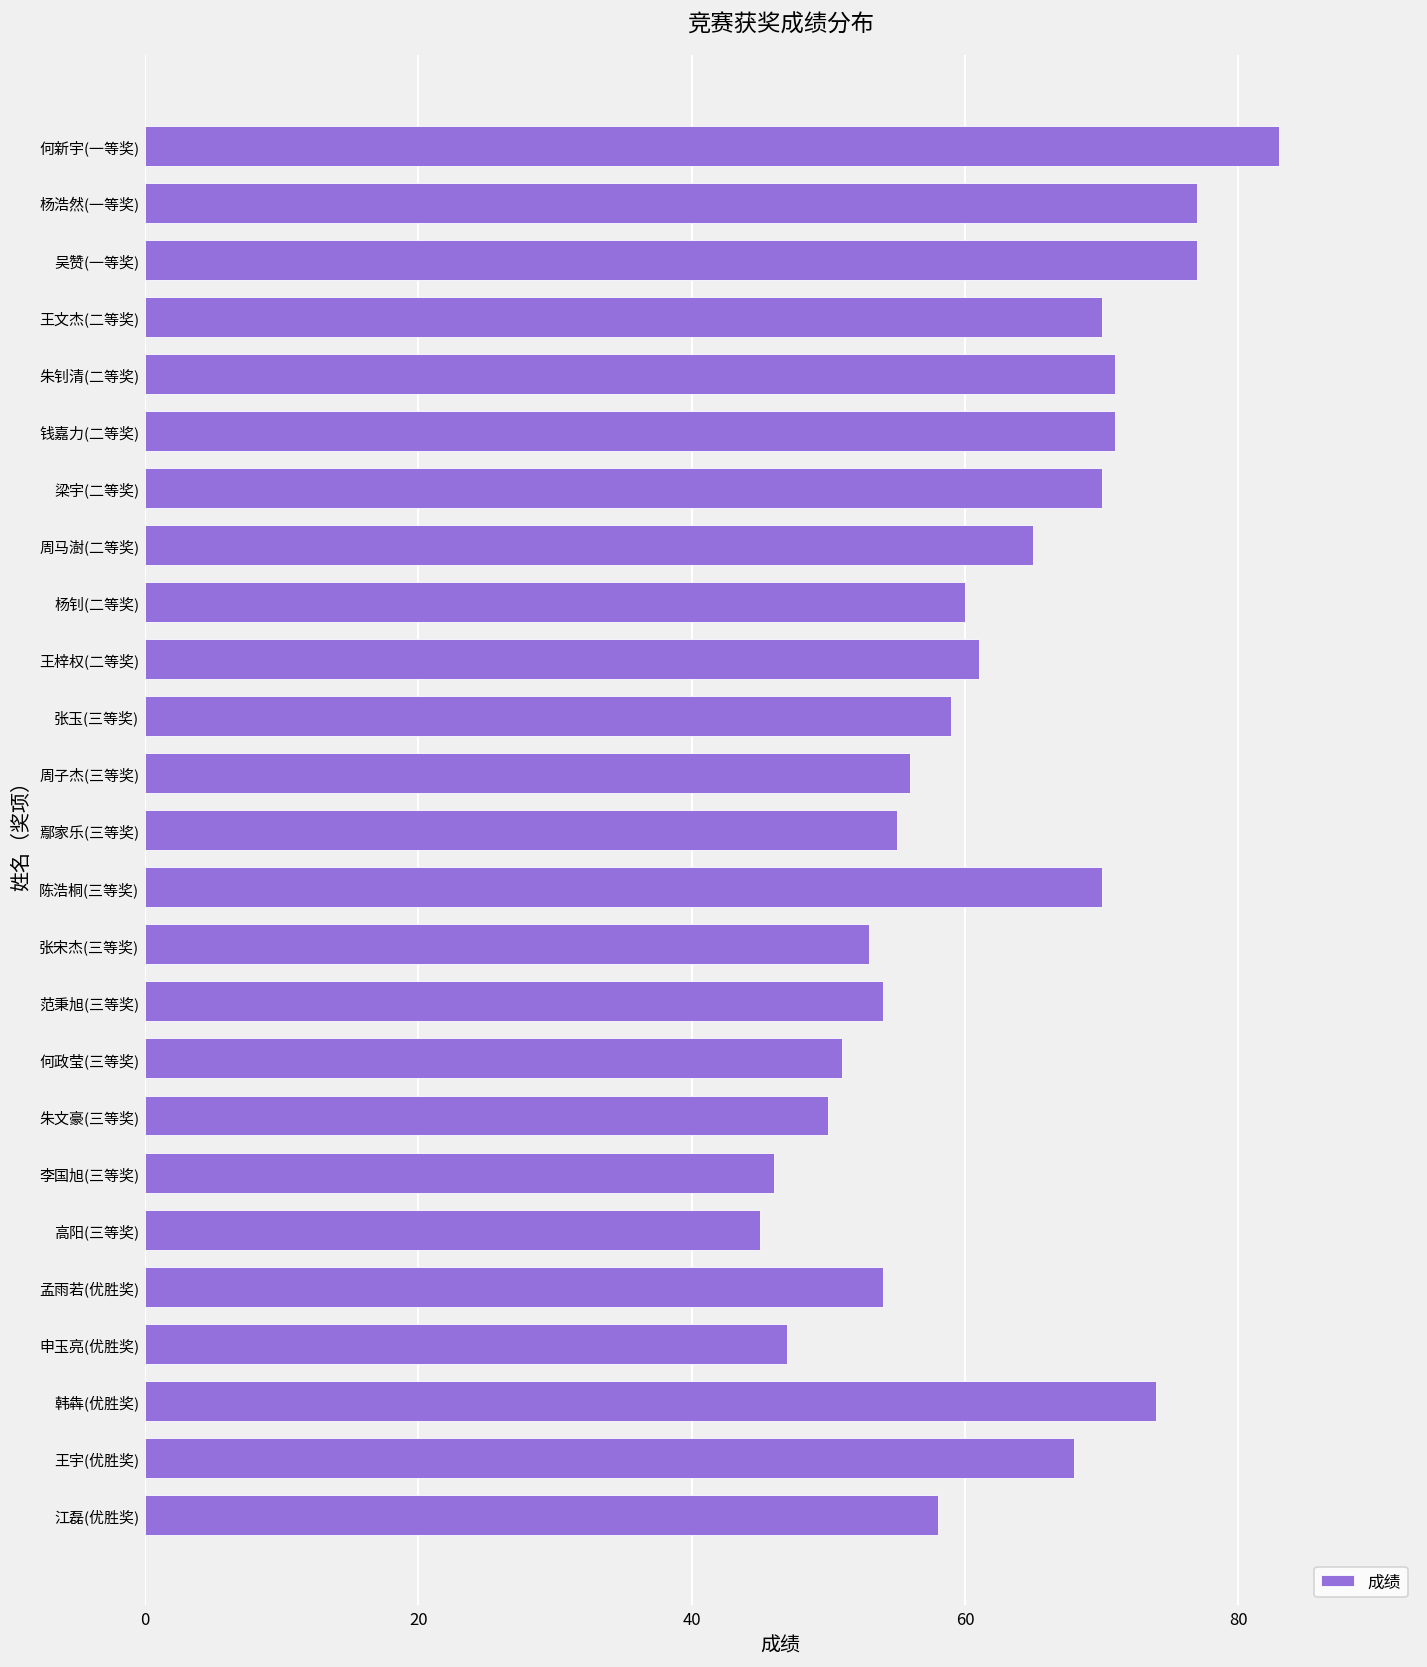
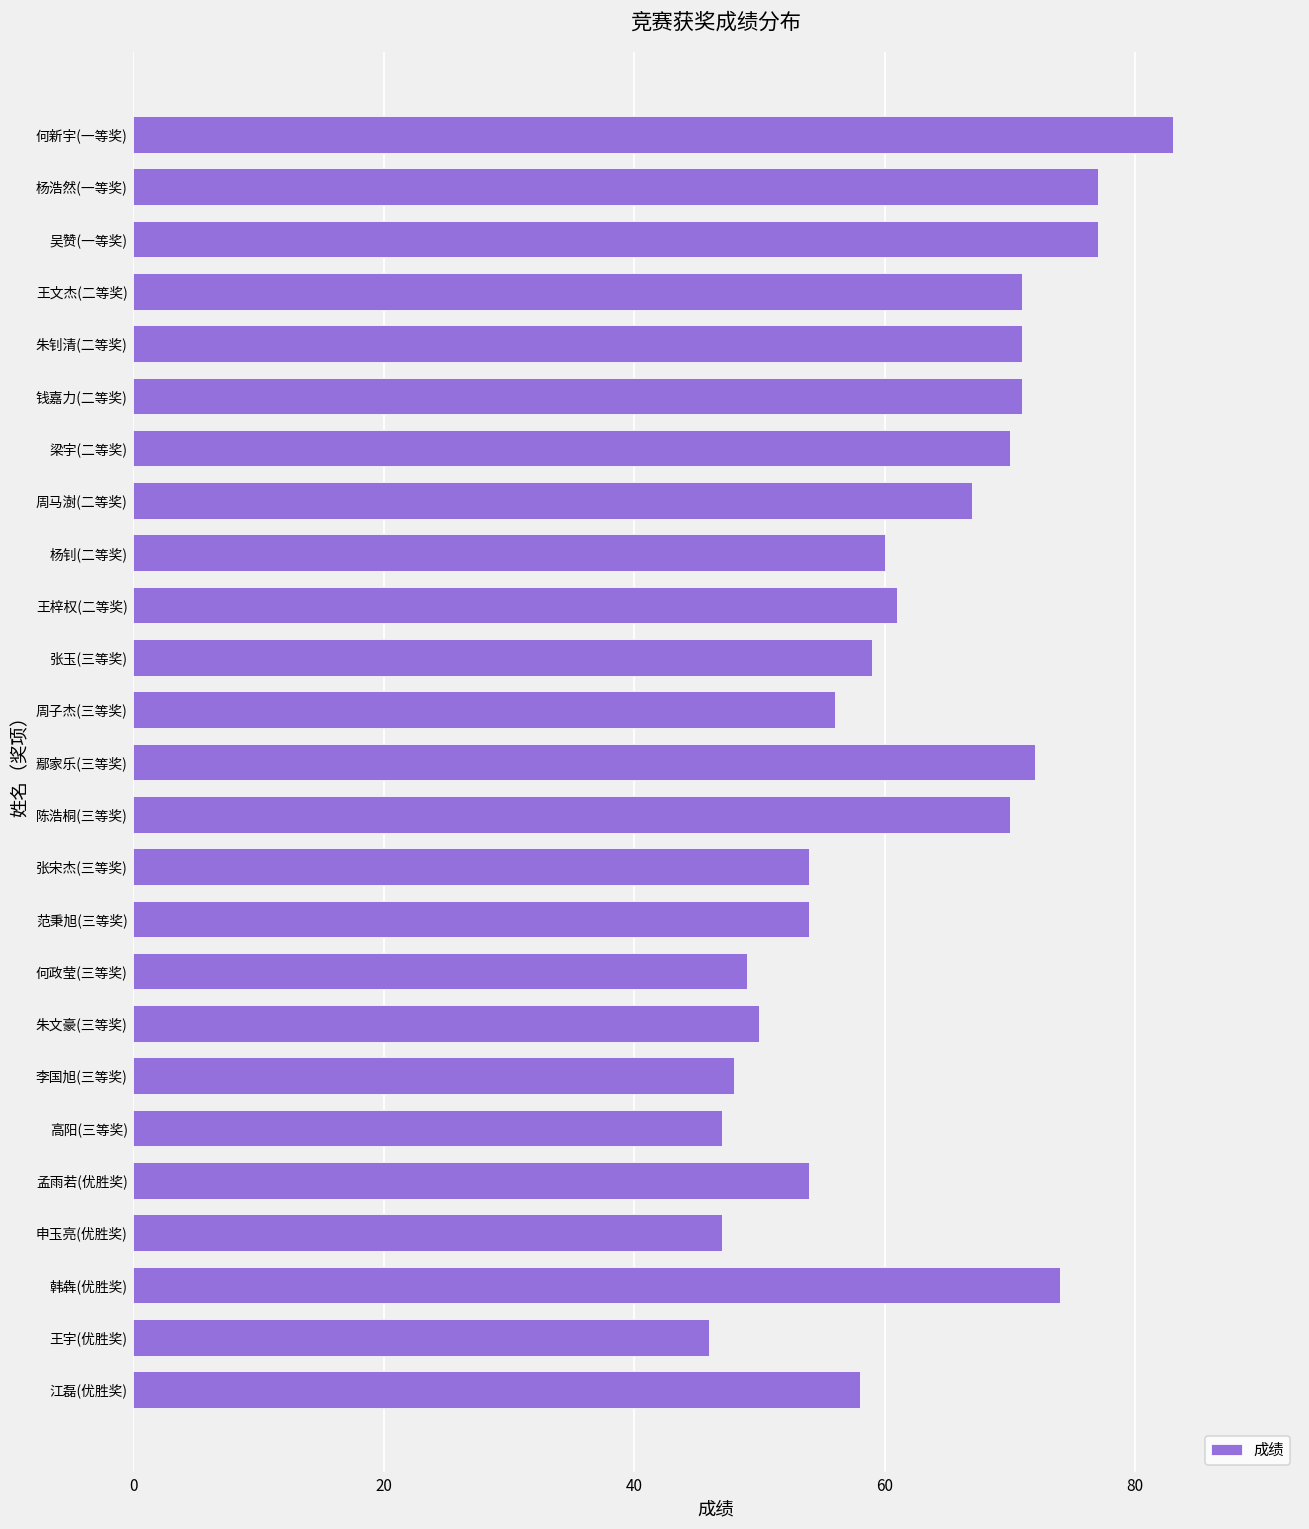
  {
    "何新宇(一等奖)": 83,
    "杨浩然(一等奖)": 77,
    "吴赞(一等奖)": 77,
-   "王文杰(二等奖)": 70,
+   "王文杰(二等奖)": 71,
    "朱钊清(二等奖)": 71,
    "钱嘉力(二等奖)": 71,
    "梁宇(二等奖)": 70,
-   "周马澍(二等奖)": 65,
+   "周马澍(二等奖)": 67,
    "杨钊(二等奖)": 60,
    "王梓权(二等奖)": 61,
    "张玉(三等奖)": 59,
    "周子杰(三等奖)": 56,
-   "鄢家乐(三等奖)": 55,
+   "鄢家乐(三等奖)": 72,
    "陈浩桐(三等奖)": 70,
-   "张宋杰(三等奖)": 53,
+   "张宋杰(三等奖)": 54,
    "范秉旭(三等奖)": 54,
-   "何政莹(三等奖)": 51,
+   "何政莹(三等奖)": 49,
    "朱文豪(三等奖)": 50,
-   "李国旭(三等奖)": 46,
-   "高阳(三等奖)": 45,
+   "李国旭(三等奖)": 48,
+   "高阳(三等奖)": 47,
    "孟雨若(优胜奖)": 54,
    "申玉亮(优胜奖)": 47,
    "韩犇(优胜奖)": 74,
-   "王宇(优胜奖)": 68,
+   "王宇(优胜奖)": 46,
    "江磊(优胜奖)": 58
  }
